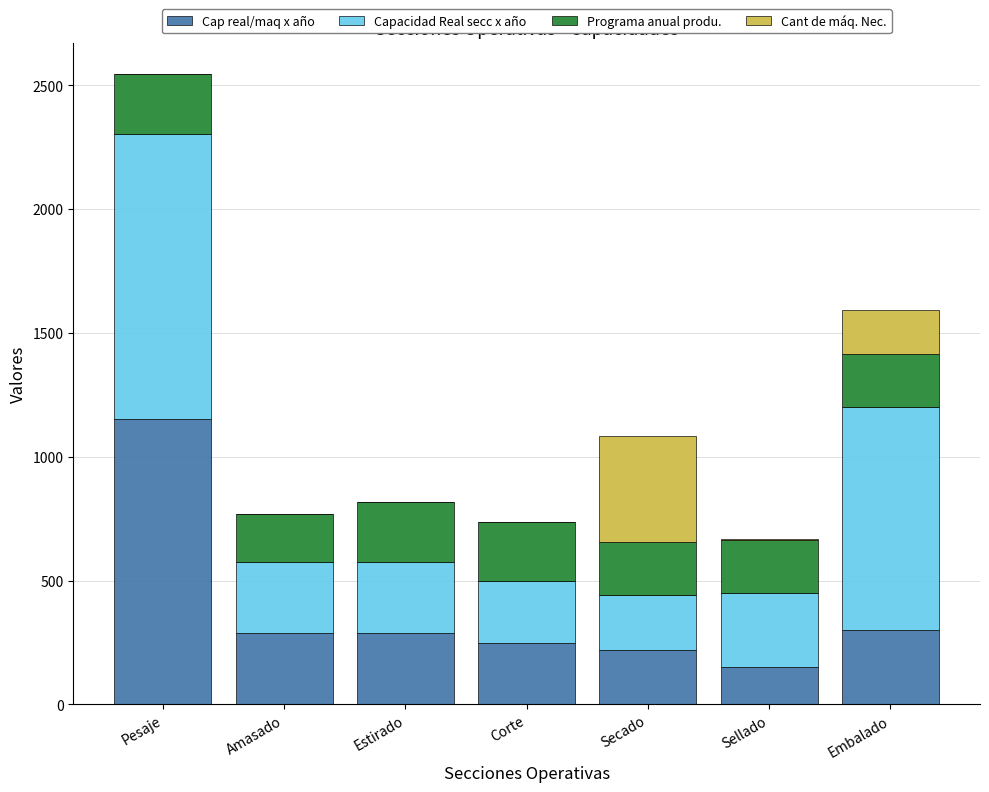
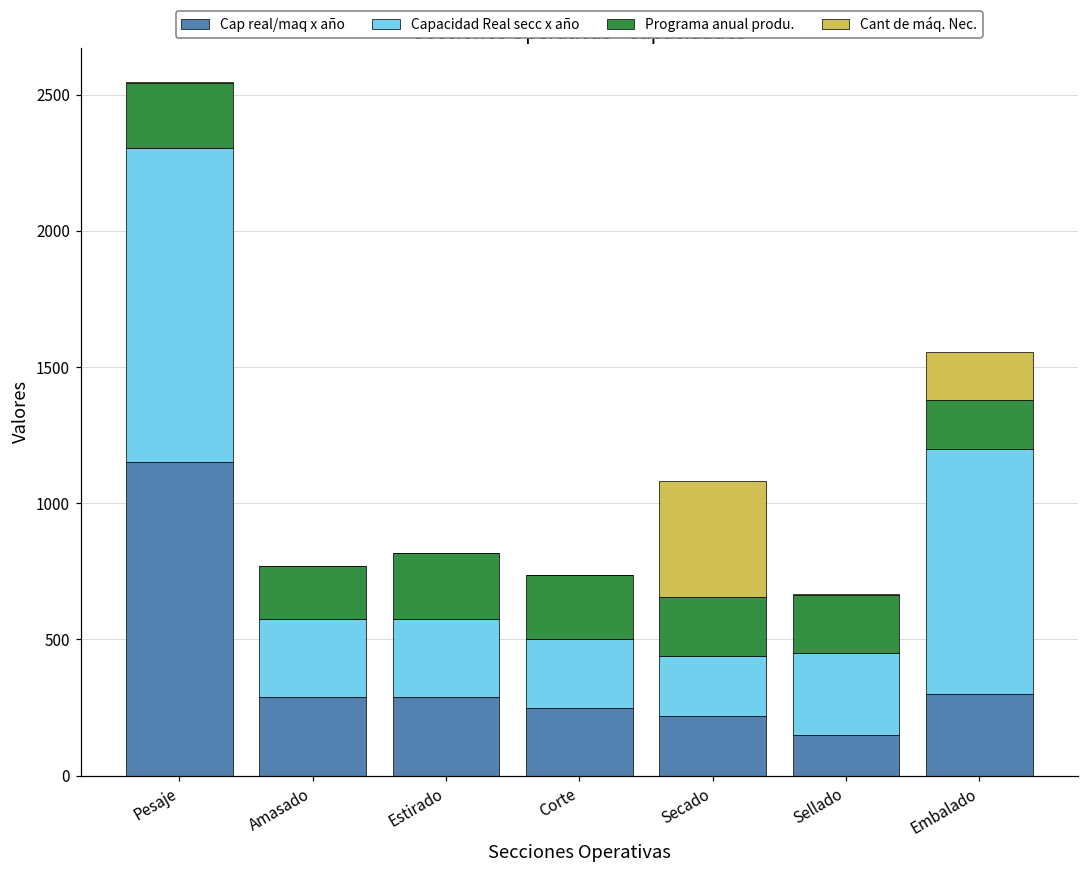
  {
    "Cap real/maq x año": {
      "Pesaje": 1150,
      "Amasado": 290,
      "Estirado": 290,
      "Corte": 250,
      "Secado": 220,
      "Sellado": 150,
      "Embalado": 300
    },
    "Capacidad Real secc x año": {
      "Pesaje": 1150,
      "Amasado": 290,
      "Estirado": 290,
      "Corte": 250,
      "Secado": 220,
      "Sellado": 300,
      "Embalado": 900
    },
    "Programa anual produ.": {
      "Pesaje": 240,
      "Amasado": 190,
      "Estirado": 240,
      "Corte": 240,
      "Secado": 220,
      "Sellado": 220,
-     "Embalado": 220
+     "Embalado": 180
    },
    "Cant de máq. Nec.": {
      "Secado": 430,
      "Embalado": 180
    }
  }
